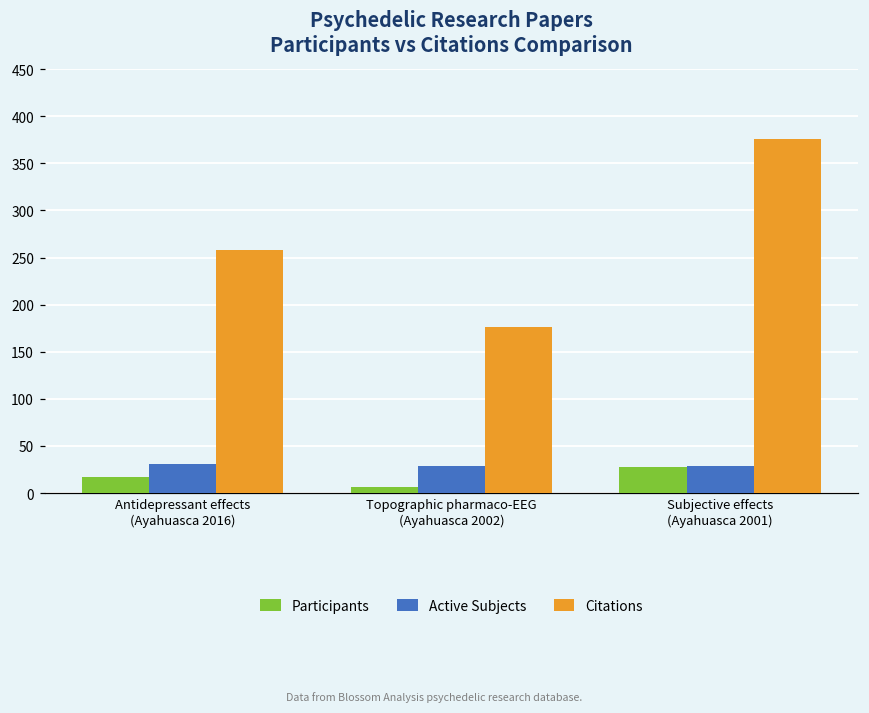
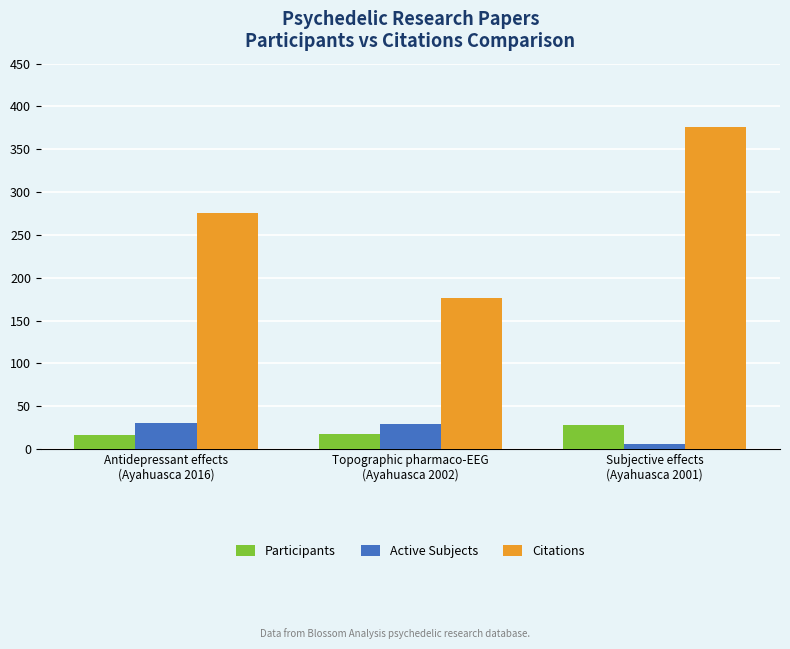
  {
    "Participants": {
      "Antidepressant effects (Ayahuasca 2016)": 20,
-     "Topographic pharmaco-EEG (Ayahuasca 2002)": 10,
+     "Topographic pharmaco-EEG (Ayahuasca 2002)": 20,
      "Subjective effects (Ayahuasca 2001)": 30
    },
    "Active Subjects": {
      "Antidepressant effects (Ayahuasca 2016)": 30,
      "Topographic pharmaco-EEG (Ayahuasca 2002)": 30,
-     "Subjective effects (Ayahuasca 2001)": 30
+     "Subjective effects (Ayahuasca 2001)": 10
    },
    "Citations": {
-     "Antidepressant effects (Ayahuasca 2016)": 260,
+     "Antidepressant effects (Ayahuasca 2016)": 280,
      "Topographic pharmaco-EEG (Ayahuasca 2002)": 180,
      "Subjective effects (Ayahuasca 2001)": 380
    }
  }
